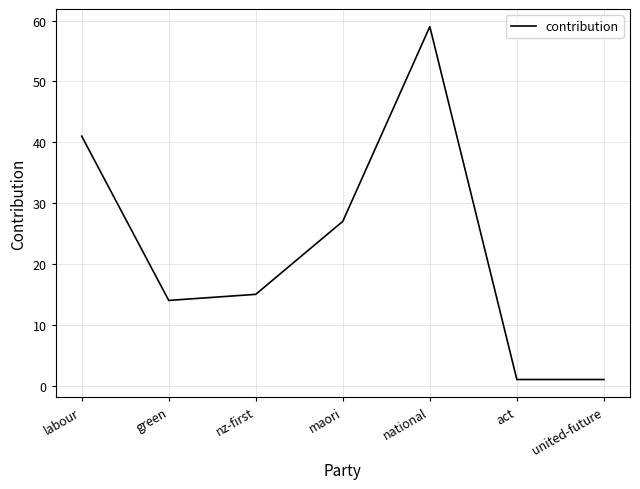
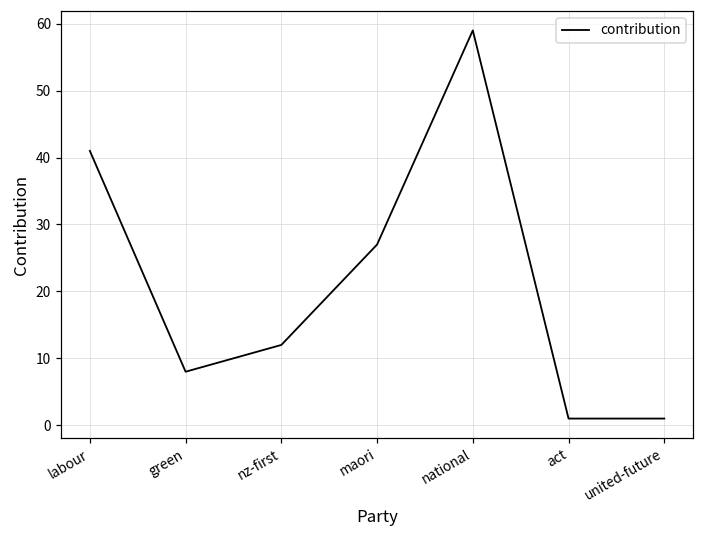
  {
    "labour": 41,
-   "green": 14,
-   "nz-first": 15,
+   "green": 8,
+   "nz-first": 12,
    "maori": 27,
    "national": 59,
    "act": 1,
    "united-future": 1
  }
